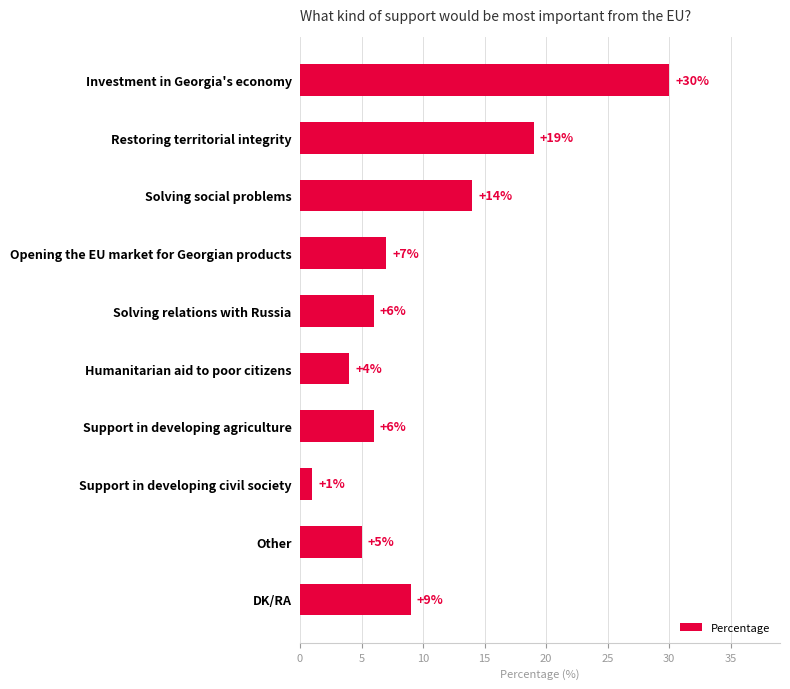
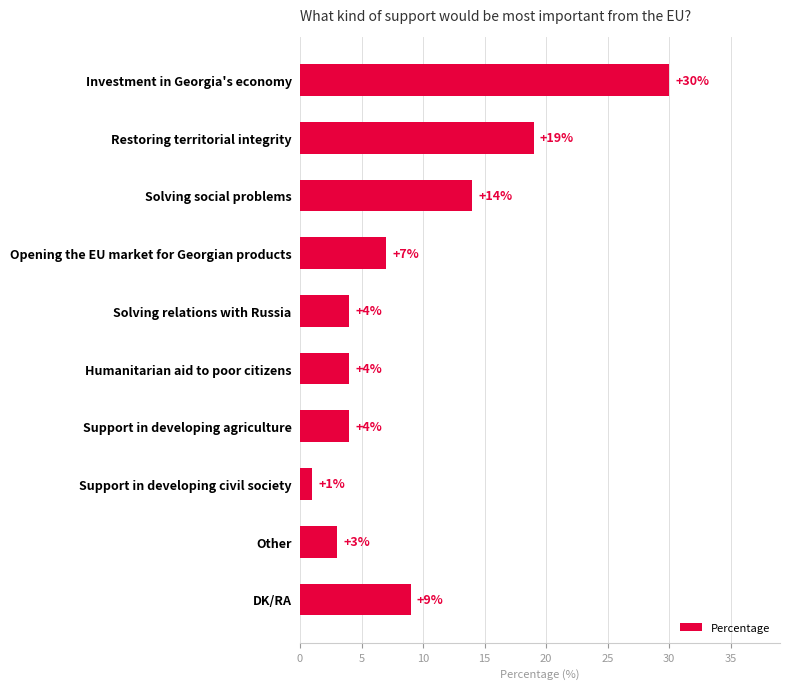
  {
    "Investment in Georgia's economy": "+30%",
    "Restoring territorial integrity": "+19%",
    "Solving social problems": "+14%",
    "Opening the EU market for Georgian products": "+7%",
-   "Solving relations with Russia": "+6%",
+   "Solving relations with Russia": "+4%",
    "Humanitarian aid to poor citizens": "+4%",
-   "Support in developing agriculture": "+6%",
+   "Support in developing agriculture": "+4%",
    "Support in developing civil society": "+1%",
-   "Other": "+5%",
+   "Other": "+3%",
    "DK/RA": "+9%"
  }
